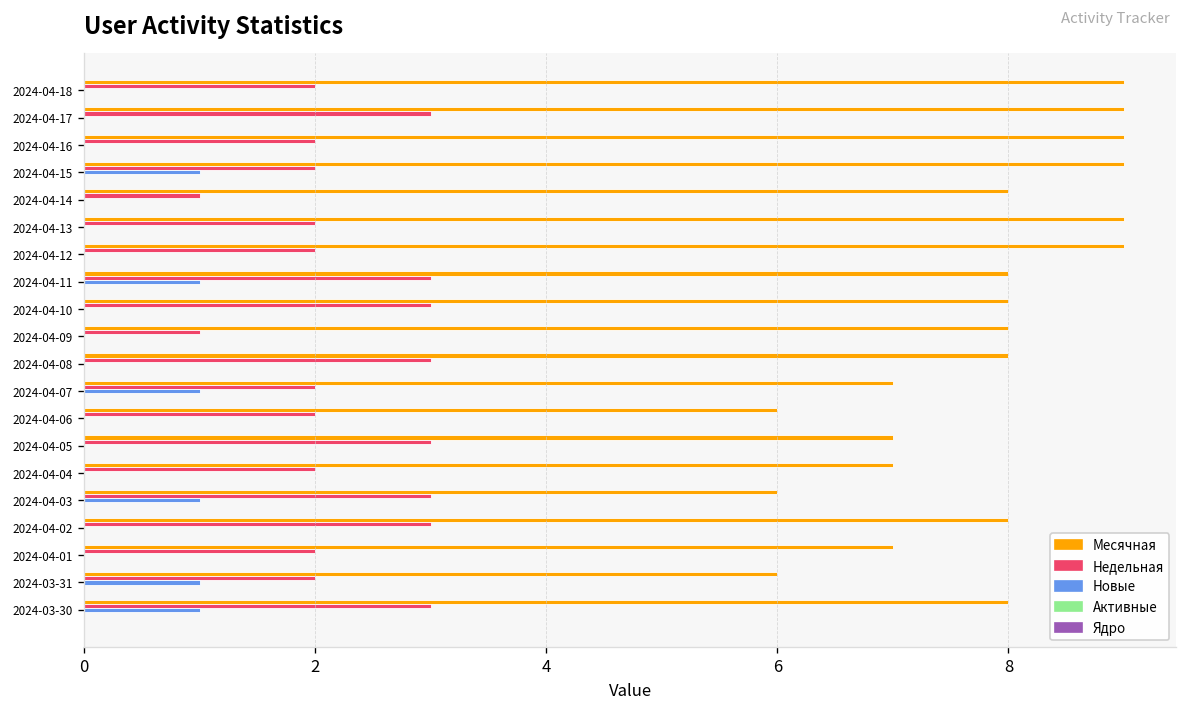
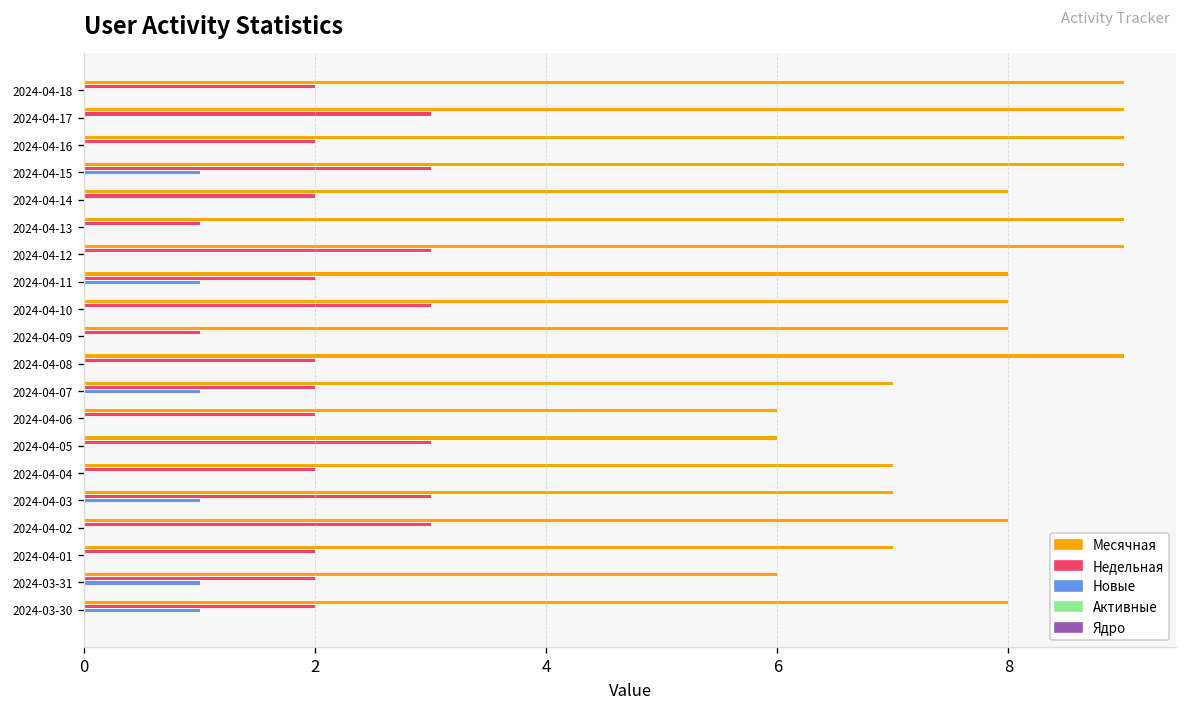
  {
    "Месячная": {
      "2024-04-18": 9,
      "2024-04-17": 9,
      "2024-04-16": 9,
      "2024-04-15": 9,
      "2024-04-14": 8,
      "2024-04-13": 9,
      "2024-04-12": 9,
      "2024-04-11": 8,
      "2024-04-10": 8,
      "2024-04-09": 8,
-     "2024-04-08": 8,
+     "2024-04-08": 9,
      "2024-04-07": 7,
      "2024-04-06": 6,
-     "2024-04-05": 7,
+     "2024-04-05": 6,
      "2024-04-04": 7,
-     "2024-04-03": 6,
+     "2024-04-03": 7,
      "2024-04-02": 8,
      "2024-04-01": 7,
      "2024-03-31": 6,
      "2024-03-30": 8
    },
    "Недельная": {
      "2024-04-18": 2,
      "2024-04-17": 3,
      "2024-04-16": 2,
-     "2024-04-15": 2,
-     "2024-04-14": 1,
-     "2024-04-13": 2,
-     "2024-04-12": 2,
-     "2024-04-11": 3,
+     "2024-04-15": 3,
+     "2024-04-14": 2,
+     "2024-04-13": 1,
+     "2024-04-12": 3,
+     "2024-04-11": 2,
      "2024-04-10": 3,
      "2024-04-09": 1,
-     "2024-04-08": 3,
+     "2024-04-08": 2,
      "2024-04-07": 2,
      "2024-04-06": 2,
      "2024-04-05": 3,
      "2024-04-04": 2,
      "2024-04-03": 3,
      "2024-04-02": 3,
      "2024-04-01": 2,
      "2024-03-31": 2,
-     "2024-03-30": 3
+     "2024-03-30": 2
    },
    "Новые": {
      "2024-04-18": 0,
      "2024-04-17": 0,
      "2024-04-16": 0,
      "2024-04-15": 1,
      "2024-04-14": 0,
      "2024-04-13": 0,
      "2024-04-12": 0,
      "2024-04-11": 1,
      "2024-04-10": 0,
      "2024-04-09": 0,
      "2024-04-08": 0,
      "2024-04-07": 1,
      "2024-04-06": 0,
      "2024-04-05": 0,
      "2024-04-04": 0,
      "2024-04-03": 1,
      "2024-04-02": 0,
      "2024-04-01": 0,
      "2024-03-31": 1,
      "2024-03-30": 1
    },
    "Активные": {
      "2024-04-18": 0,
      "2024-04-17": 0,
      "2024-04-16": 0,
      "2024-04-15": 0,
      "2024-04-14": 0,
      "2024-04-13": 0,
      "2024-04-12": 0,
      "2024-04-11": 0,
      "2024-04-10": 0,
      "2024-04-09": 0,
      "2024-04-08": 0,
      "2024-04-07": 0,
      "2024-04-06": 0,
      "2024-04-05": 0,
      "2024-04-04": 0,
      "2024-04-03": 0,
      "2024-04-02": 0,
      "2024-04-01": 0,
      "2024-03-31": 0,
      "2024-03-30": 0
    },
    "Ядро": {
      "2024-04-18": 0,
      "2024-04-17": 0,
      "2024-04-16": 0,
      "2024-04-15": 0,
      "2024-04-14": 0,
      "2024-04-13": 0,
      "2024-04-12": 0,
      "2024-04-11": 0,
      "2024-04-10": 0,
      "2024-04-09": 0,
      "2024-04-08": 0,
      "2024-04-07": 0,
      "2024-04-06": 0,
      "2024-04-05": 0,
      "2024-04-04": 0,
      "2024-04-03": 0,
      "2024-04-02": 0,
      "2024-04-01": 0,
      "2024-03-31": 0,
      "2024-03-30": 0
    }
  }
